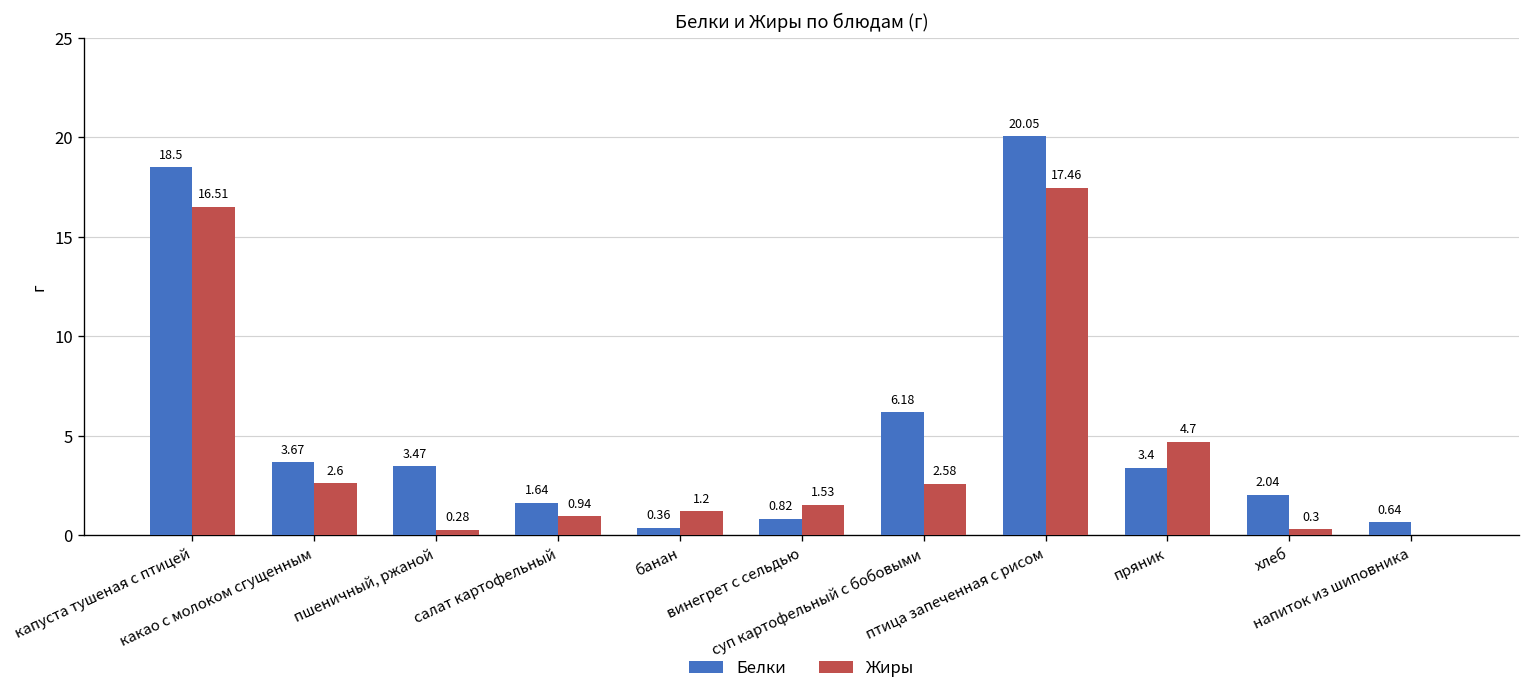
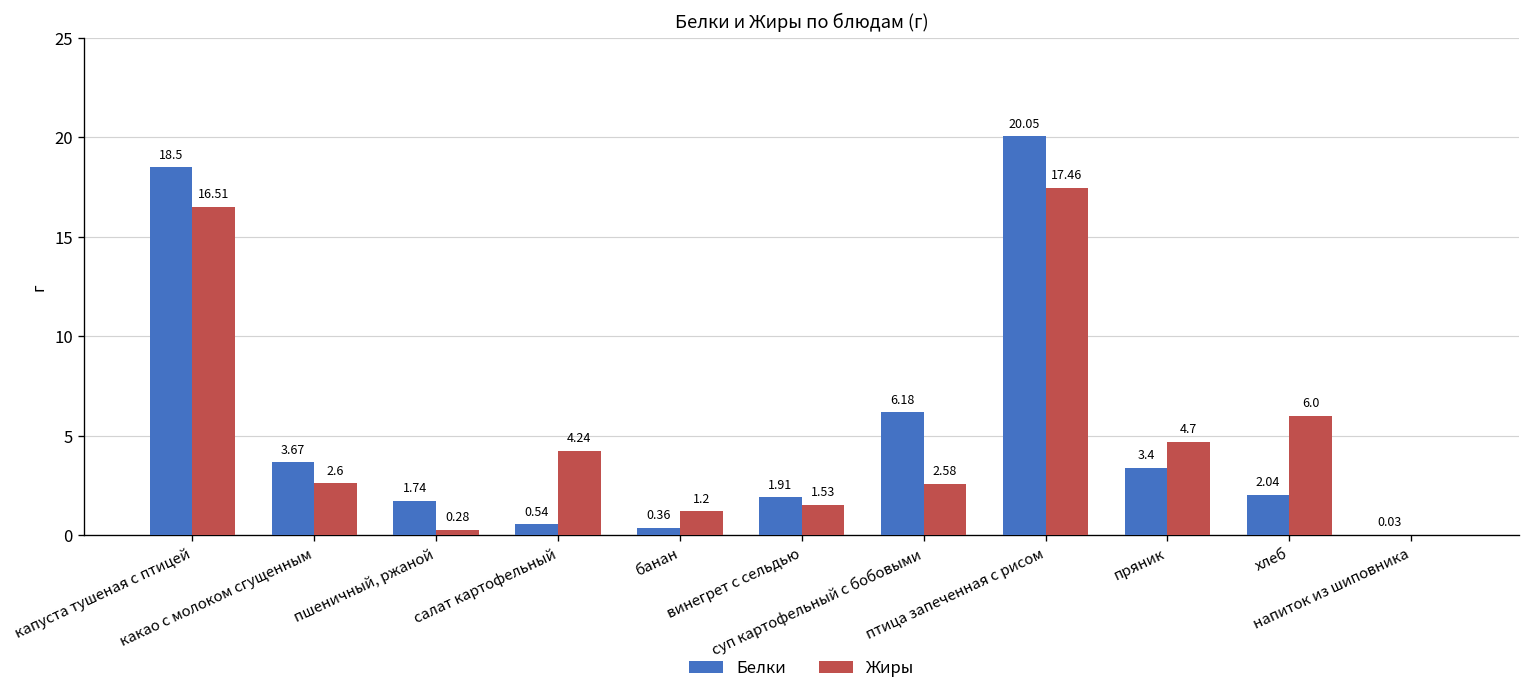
  {
    "Белки": {
      "капуста тушеная с птицей": 18.5,
      "какао с молоком сгущенным": 3.67,
-     "пшеничный, ржаной": 3.47,
-     "салат картофельный": 1.64,
+     "пшеничный, ржаной": 1.74,
+     "салат картофельный": 0.54,
      "банан": 0.36,
-     "винегрет с сельдью": 0.82,
+     "винегрет с сельдью": 1.91,
      "суп картофельный с бобовыми": 6.18,
      "птица запеченная с рисом": 20.05,
      "пряник": 3.4,
      "хлеб": 2.04,
-     "напиток из шиповника": 0.64
+     "напиток из шиповника": 0.03
    },
    "Жиры": {
      "капуста тушеная с птицей": 16.51,
      "какао с молоком сгущенным": 2.6,
      "пшеничный, ржаной": 0.28,
-     "салат картофельный": 0.94,
+     "салат картофельный": 4.24,
      "банан": 1.2,
      "винегрет с сельдью": 1.53,
      "суп картофельный с бобовыми": 2.58,
      "птица запеченная с рисом": 17.46,
      "пряник": 4.7,
-     "хлеб": 0.3
+     "хлеб": 6.0
    }
  }
